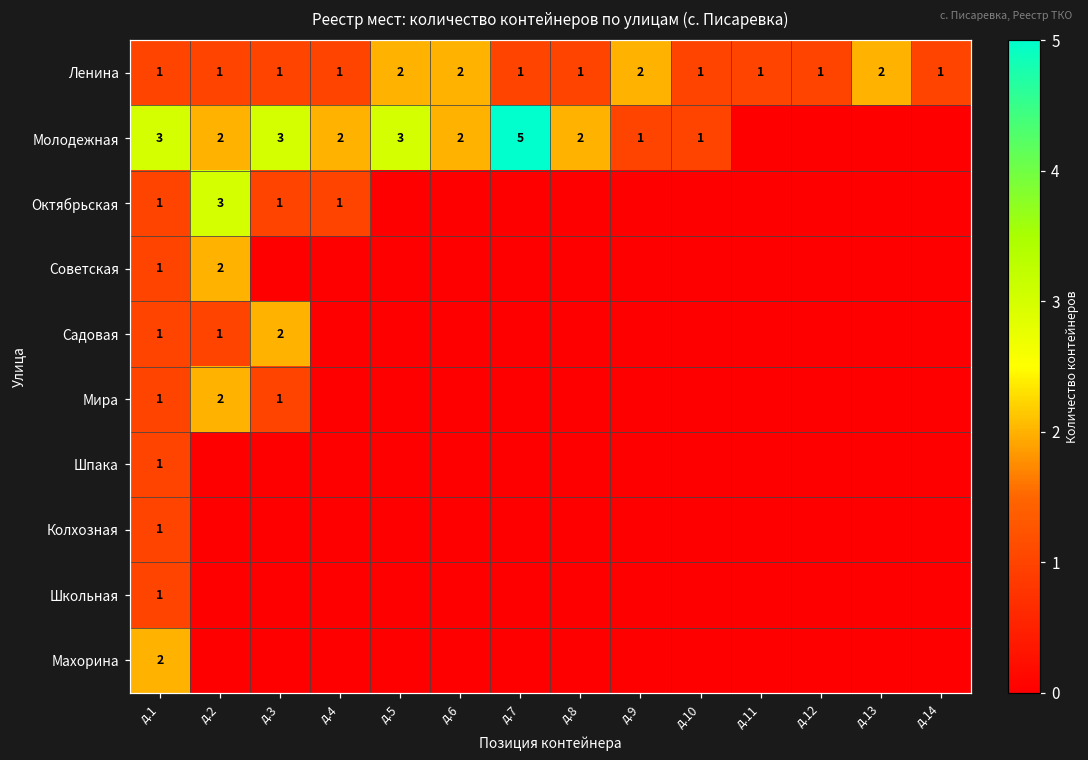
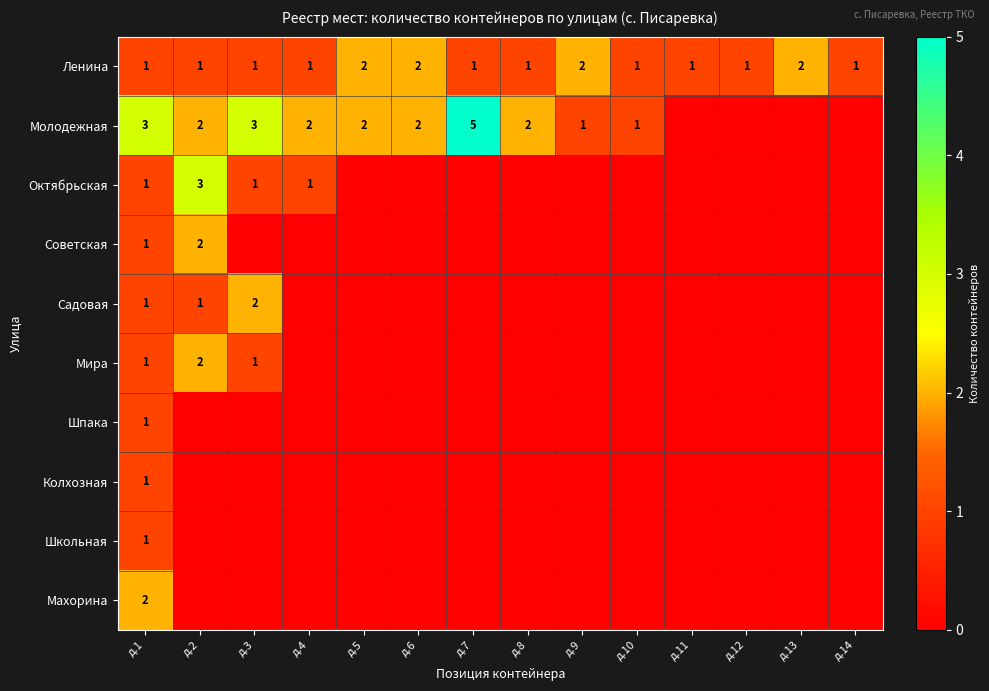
  {
    "Ленина": {
      "д.1": 1,
      "д.2": 1,
      "д.3": 1,
      "д.4": 1,
      "д.5": 2,
      "д.6": 2,
      "д.7": 1,
      "д.8": 1,
      "д.9": 2,
      "д.10": 1,
      "д.11": 1,
      "д.12": 1,
      "д.13": 2,
      "д.14": 1
    },
    "Молодежная": {
      "д.1": 3,
      "д.2": 2,
      "д.3": 3,
      "д.4": 2,
-     "д.5": 3,
+     "д.5": 2,
      "д.6": 2,
      "д.7": 5,
      "д.8": 2,
      "д.9": 1,
      "д.10": 1
    },
    "Октябрьская": {
      "д.1": 1,
      "д.2": 3,
      "д.3": 1,
      "д.4": 1
    },
    "Советская": {
      "д.1": 1,
      "д.2": 2
    },
    "Садовая": {
      "д.1": 1,
      "д.2": 1,
      "д.3": 2
    },
    "Мира": {
      "д.1": 1,
      "д.2": 2,
      "д.3": 1
    },
    "Шпака": {
      "д.1": 1
    },
    "Колхозная": {
      "д.1": 1
    },
    "Школьная": {
      "д.1": 1
    },
    "Махорина": {
      "д.1": 2
    }
  }
